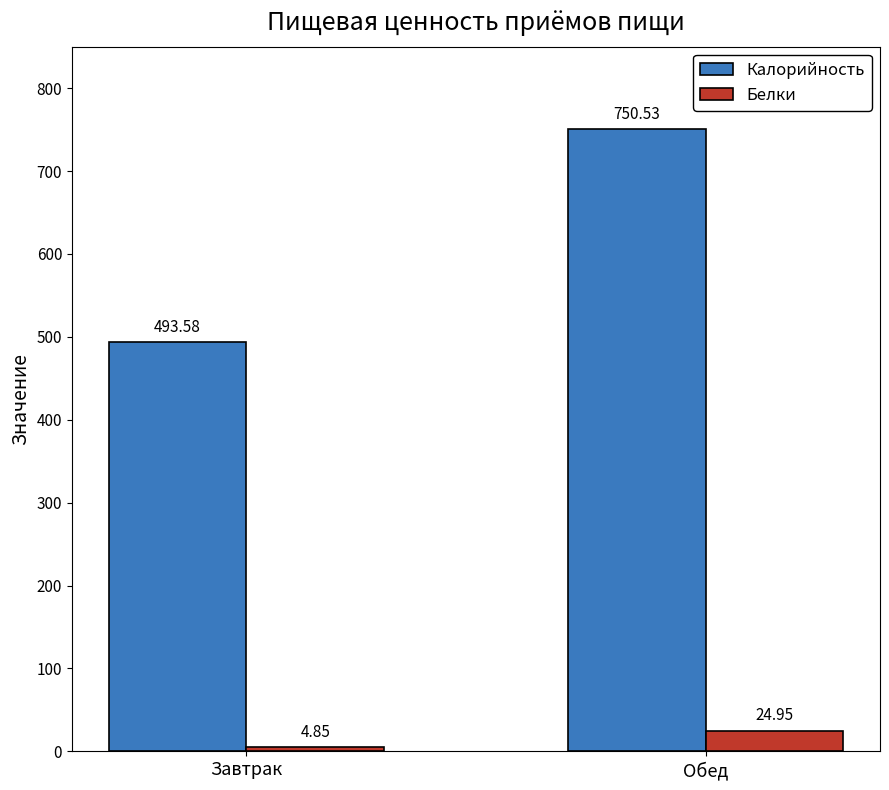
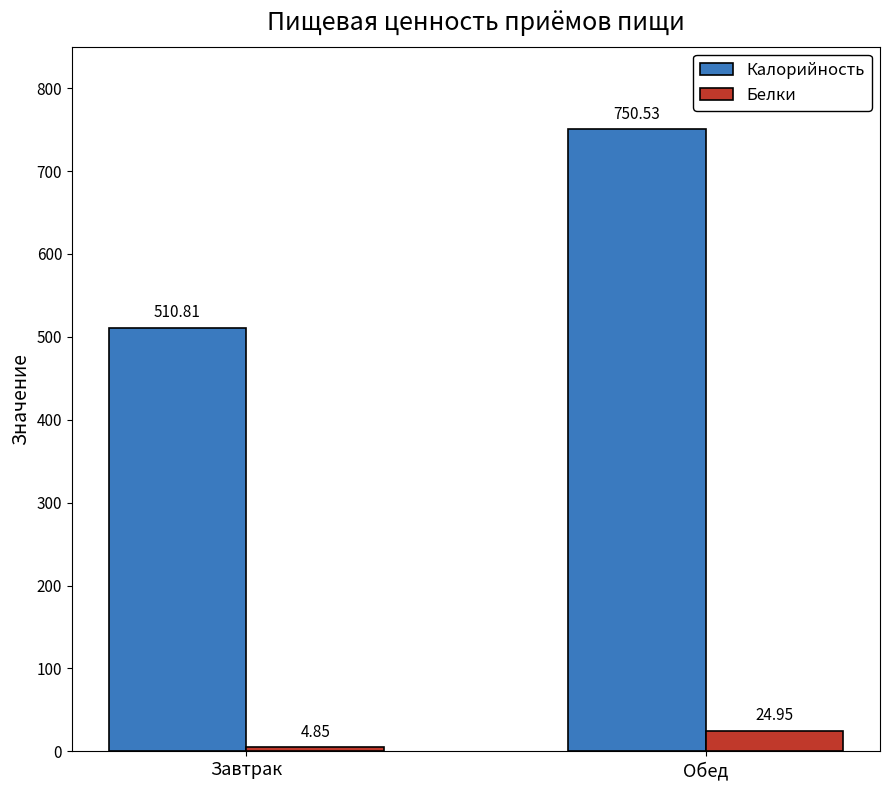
  {
    "Калорийность": {
-     "Завтрак": 493.58,
+     "Завтрак": 510.81,
      "Обед": 750.53
    },
    "Белки": {
      "Завтрак": 4.85,
      "Обед": 24.95
    }
  }
